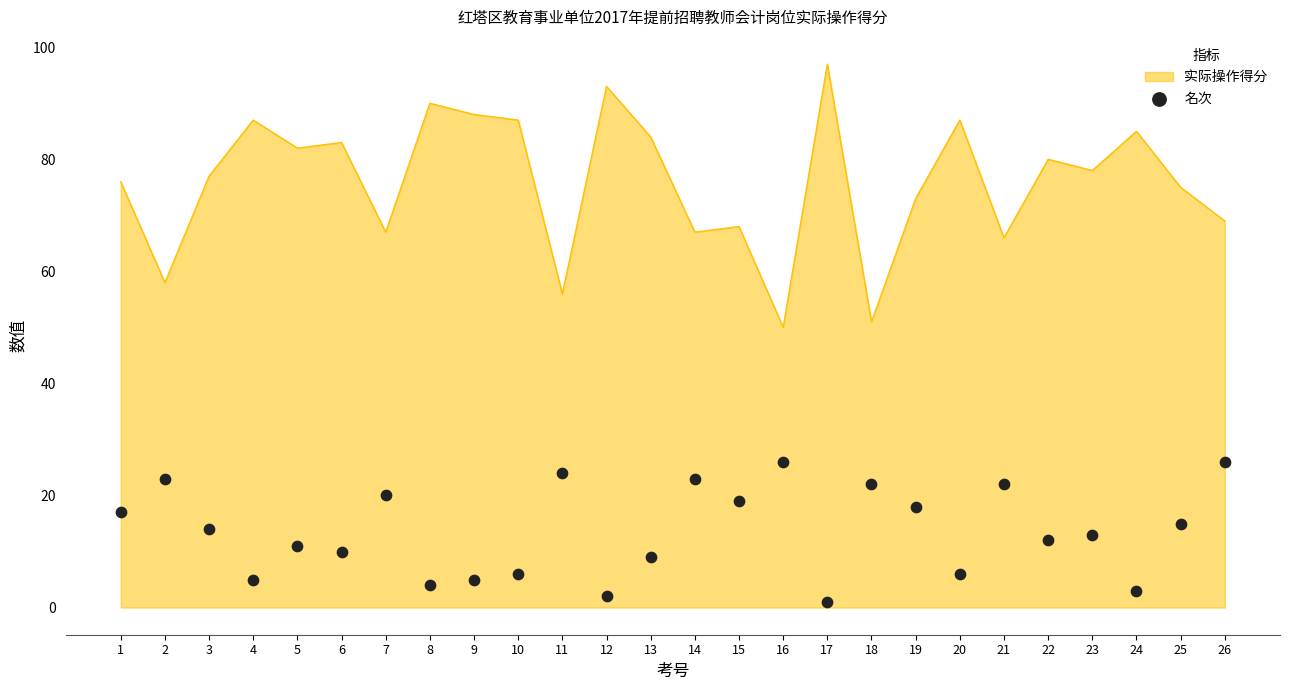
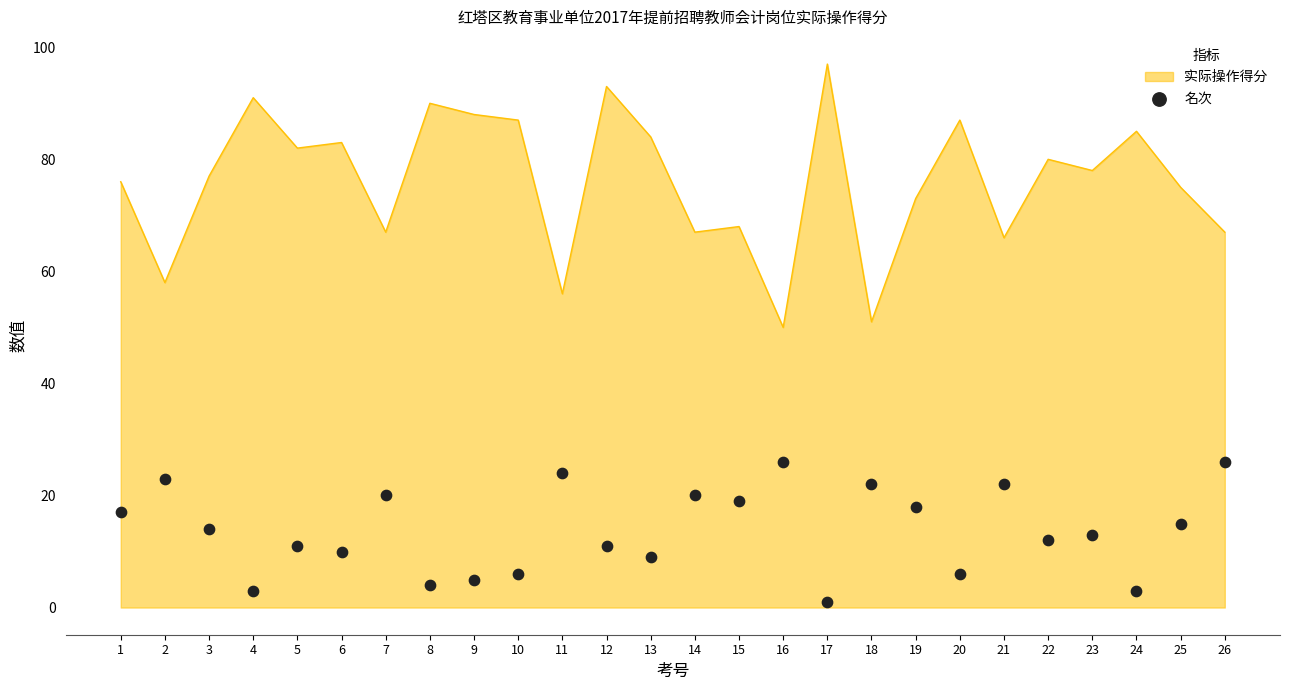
  {
    "实际操作得分": {
      "1": 76,
      "2": 58,
      "3": 77,
-     "4": 87,
+     "4": 91,
      "5": 82,
      "6": 83,
      "7": 67,
      "8": 90,
      "9": 88,
      "10": 87,
      "11": 56,
      "12": 93,
      "13": 84,
      "14": 67,
      "15": 68,
      "16": 50,
      "17": 97,
      "18": 51,
      "19": 73,
      "20": 87,
      "21": 66,
      "22": 80,
      "23": 78,
      "24": 85,
      "25": 75,
-     "26": 69
+     "26": 67
    },
    "名次": {
-     "4": 5,
-     "12": 2,
-     "14": 23
+     "4": 3,
+     "12": 11,
+     "14": 20
    }
  }
